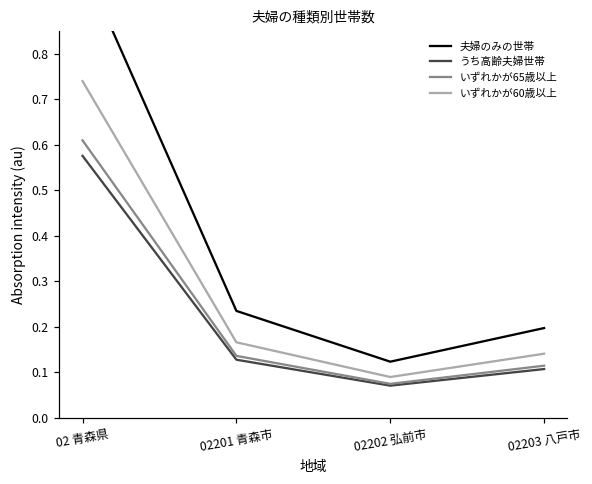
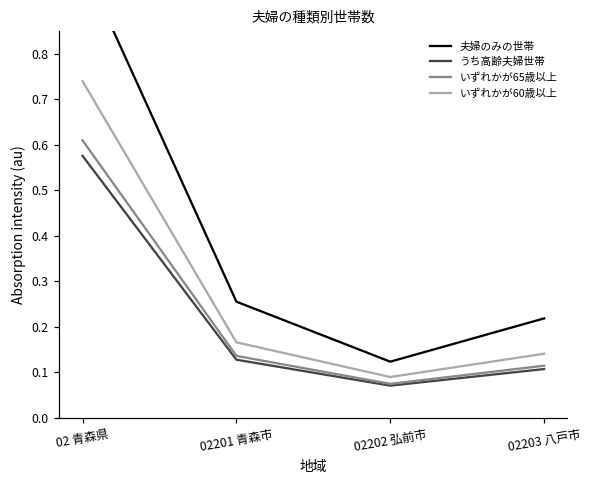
  {
    "夫婦のみの世帯": {
-     "02201 青森市": 0.23,
+     "02201 青森市": 0.25,
      "02202 弘前市": 0.12,
-     "02203 八戸市": 0.20
+     "02203 八戸市": 0.22
    },
    "うち高齢夫婦世帯": {
      "02 青森県": 0.58,
      "02201 青森市": 0.13,
      "02203 八戸市": 0.11
    }
  }
